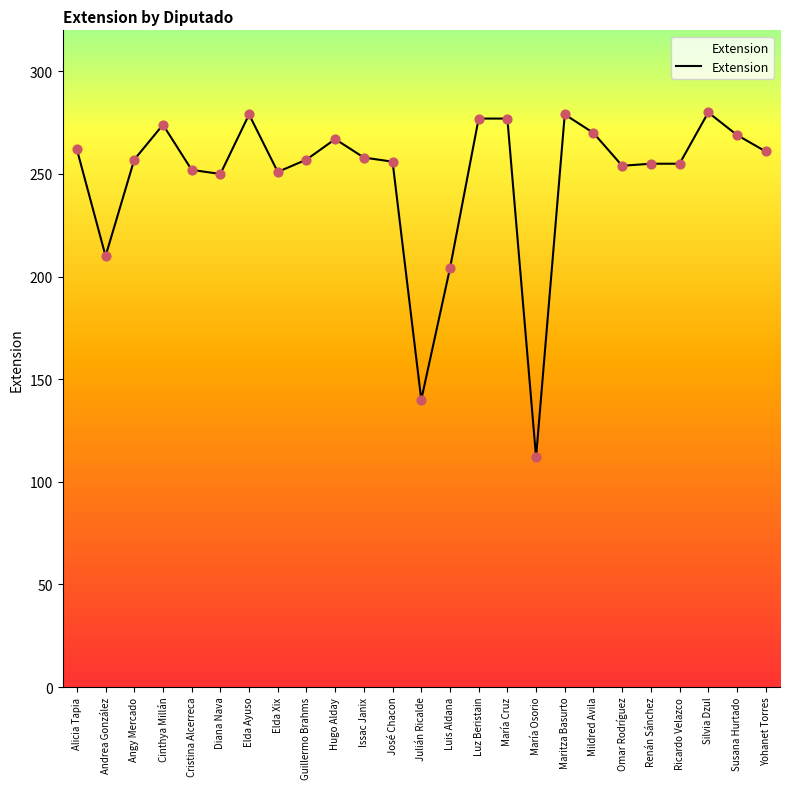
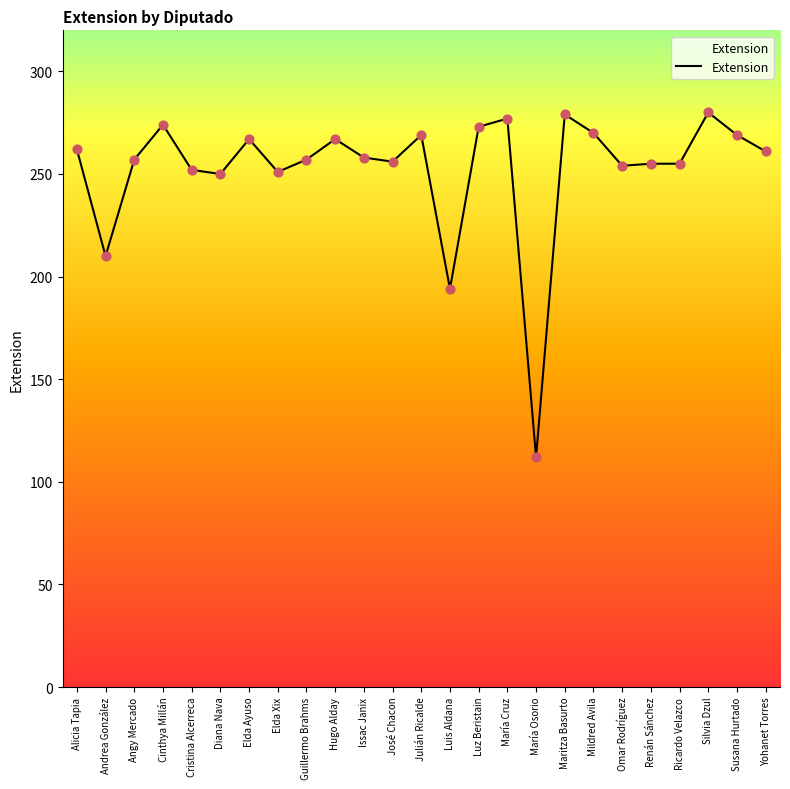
  {
    "Alicia Tapia": 262,
    "Andrea González": 210,
    "Angy Mercado": 257,
    "Cinthya Millán": 274,
    "Cristina Alcerreca": 252,
    "Diana Nava": 250,
-   "Elda Ayuso": 279,
+   "Elda Ayuso": 267,
    "Elda Xix": 251,
    "Guillermo Brahms": 257,
    "Hugo Alday": 267,
    "Issac Janix": 258,
    "José Chacon": 256,
-   "Julián Ricalde": 140,
-   "Luis Aldana": 204,
-   "Luz Beristain": 277,
+   "Julián Ricalde": 269,
+   "Luis Aldana": 194,
+   "Luz Beristain": 273,
    "María Cruz": 277,
    "María Osorio": 112,
    "Maritza Basurto": 279,
    "Mildred Avila": 270,
    "Omar Rodríguez": 254,
    "Renán Sánchez": 255,
    "Ricardo Velazco": 255,
    "Silvia Dzul": 280,
    "Susana Hurtado": 269,
    "Yohanet Torres": 261
  }
